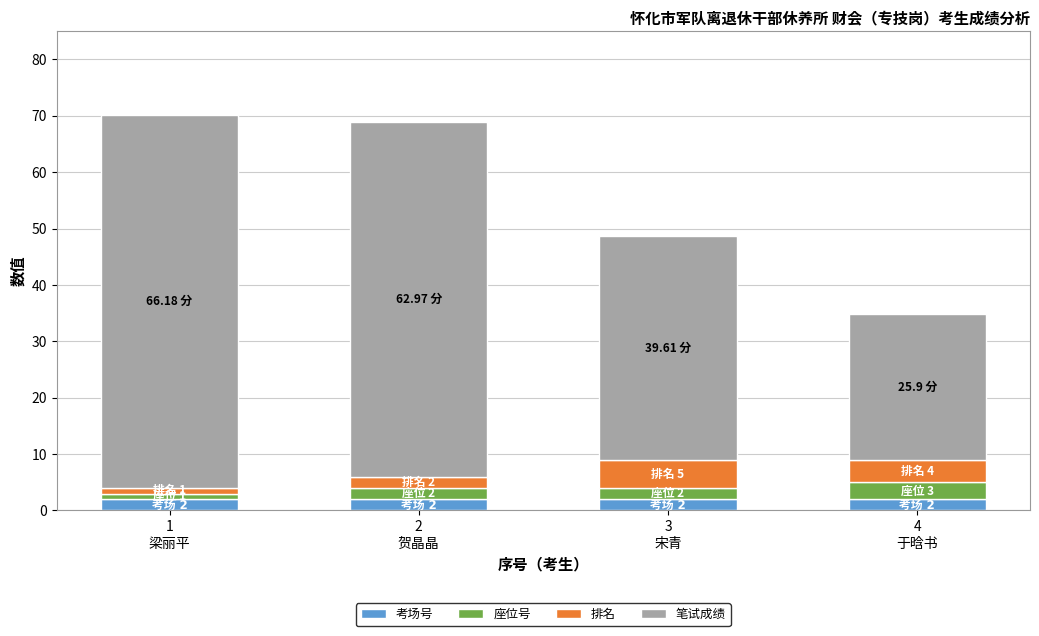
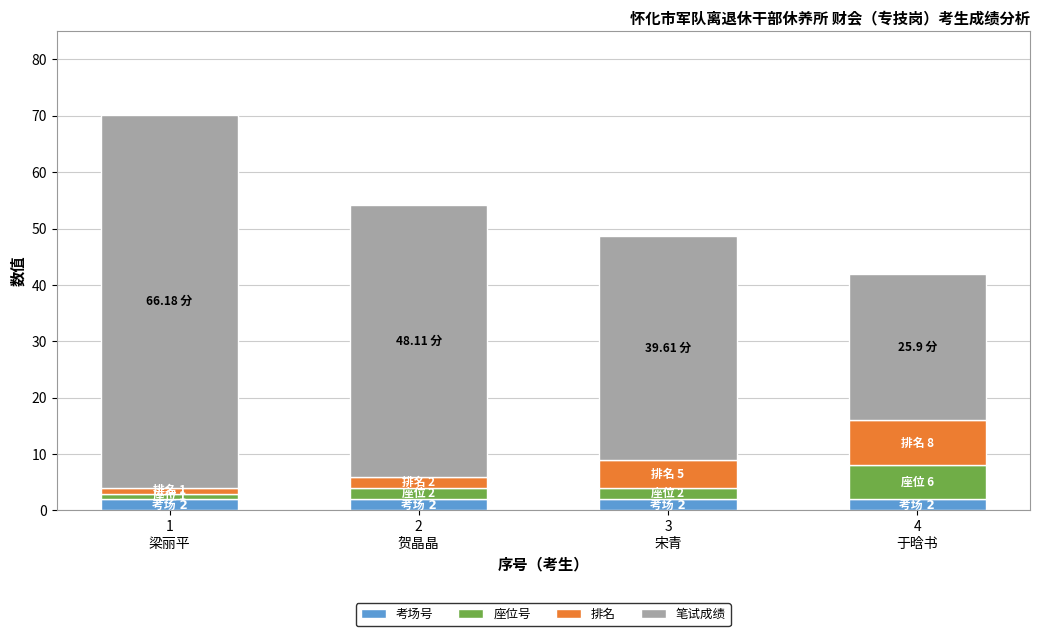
  {
    "考场号": {
      "2 贺晶晶": 2,
      "3 宋青": 2,
      "4 于晗书": 2
    },
    "座位号": {
      "2 贺晶晶": 2,
      "3 宋青": 2,
-     "4 于晗书": 3
+     "4 于晗书": 6
    },
    "排名": {
      "2 贺晶晶": 2,
      "3 宋青": 5,
-     "4 于晗书": 4
+     "4 于晗书": 8
    },
    "笔试成绩": {
      "1 梁丽平": 66.18,
-     "2 贺晶晶": 62.97,
+     "2 贺晶晶": 48.11,
      "3 宋青": 39.61,
      "4 于晗书": 25.9
    }
  }
